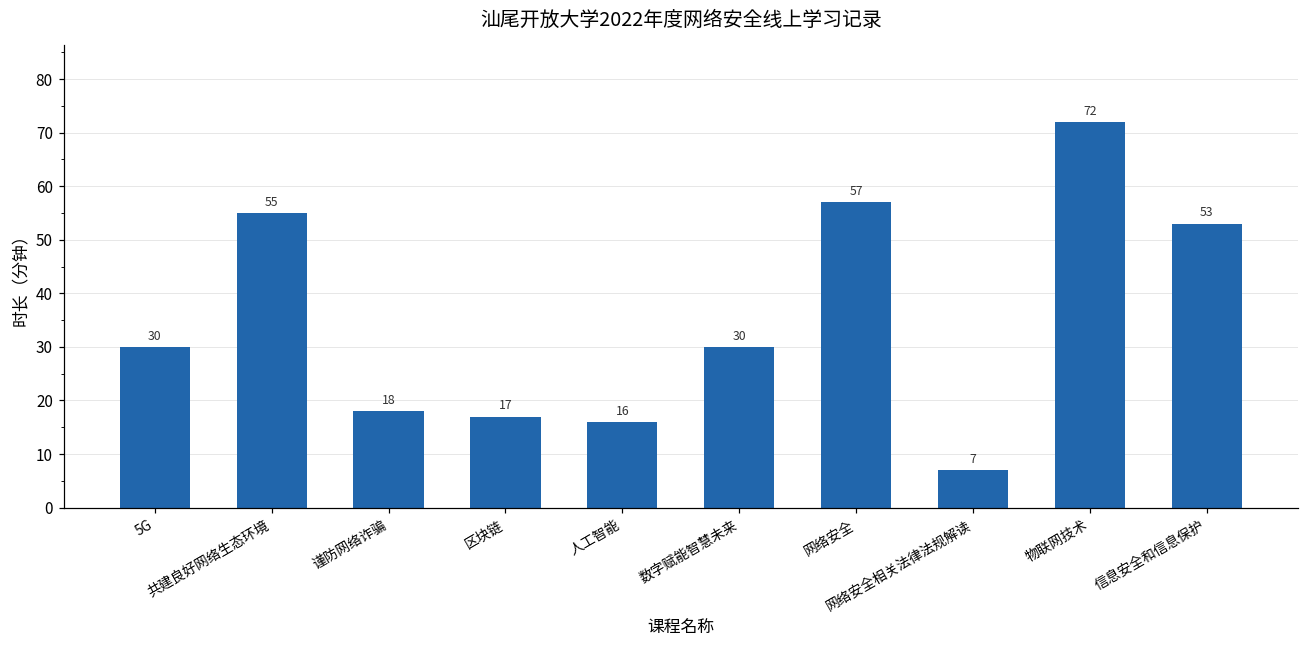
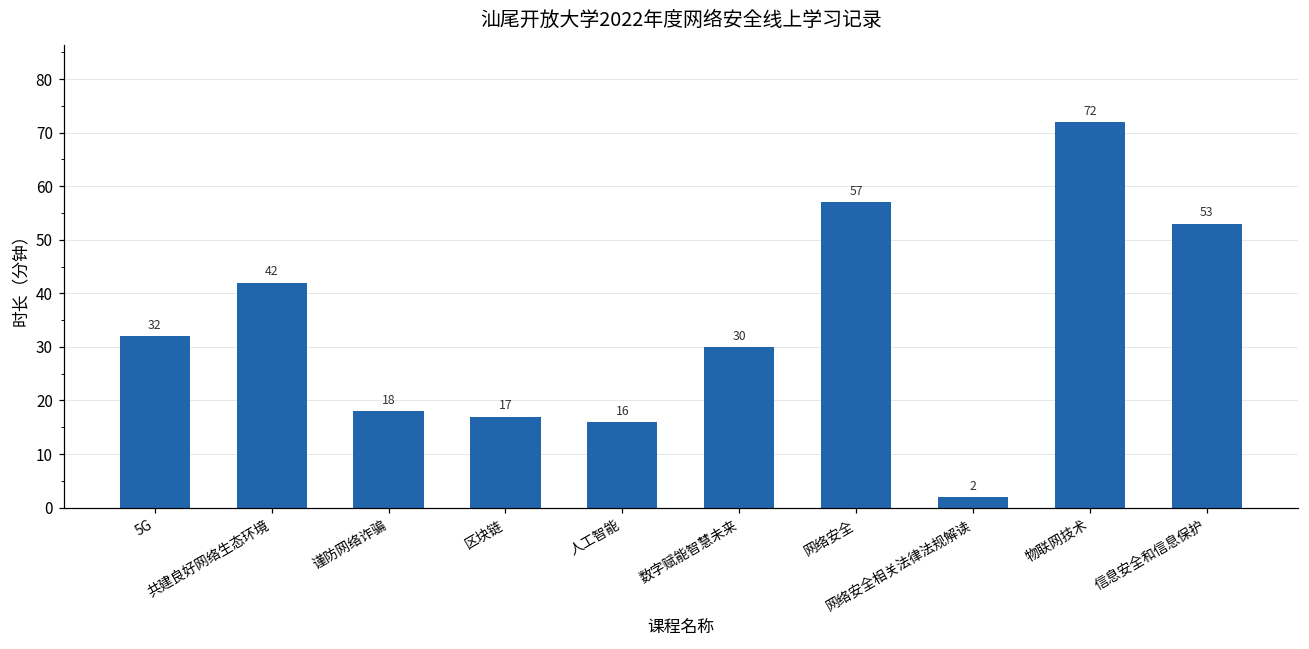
  {
-   "5G": 30,
-   "共建良好网络生态环境": 55,
+   "5G": 32,
+   "共建良好网络生态环境": 42,
    "谨防网络诈骗": 18,
    "区块链": 17,
    "人工智能": 16,
    "数字赋能智慧未来": 30,
    "网络安全": 57,
-   "网络安全相关法律法规解读": 7,
+   "网络安全相关法律法规解读": 2,
    "物联网技术": 72,
    "信息安全和信息保护": 53
  }
